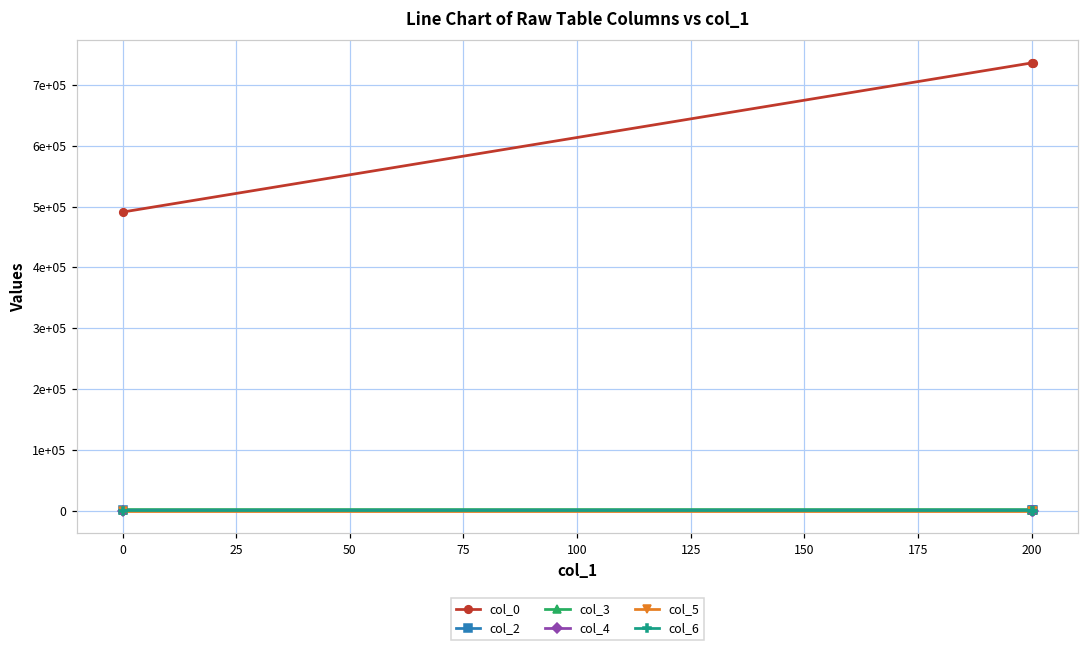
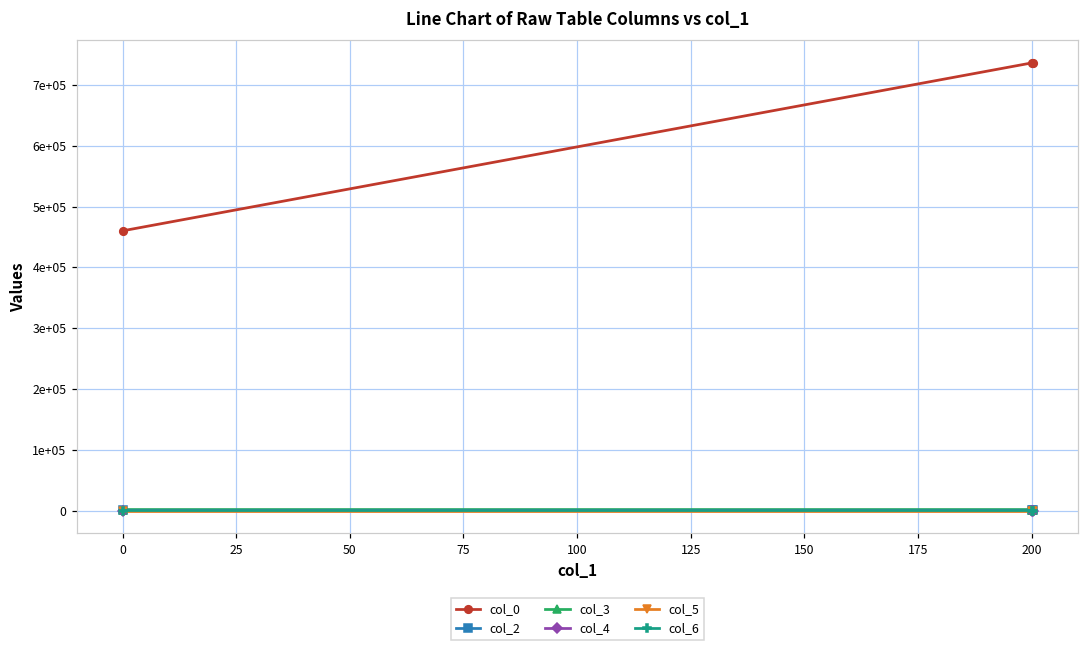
  {
    "col_0": {
-     "0": 490000
+     "0": 460000
    }
  }
